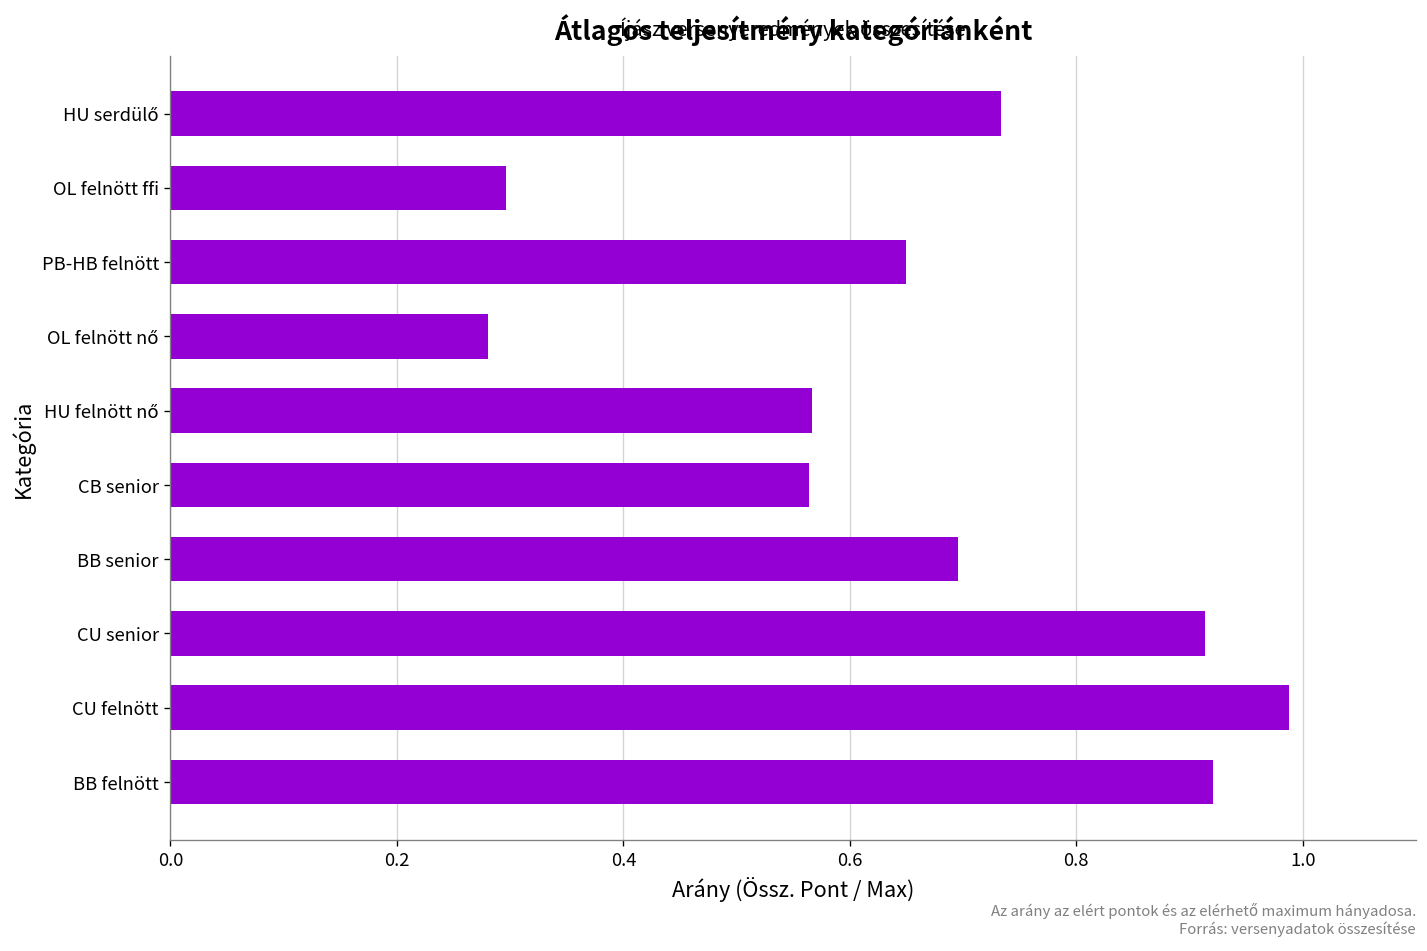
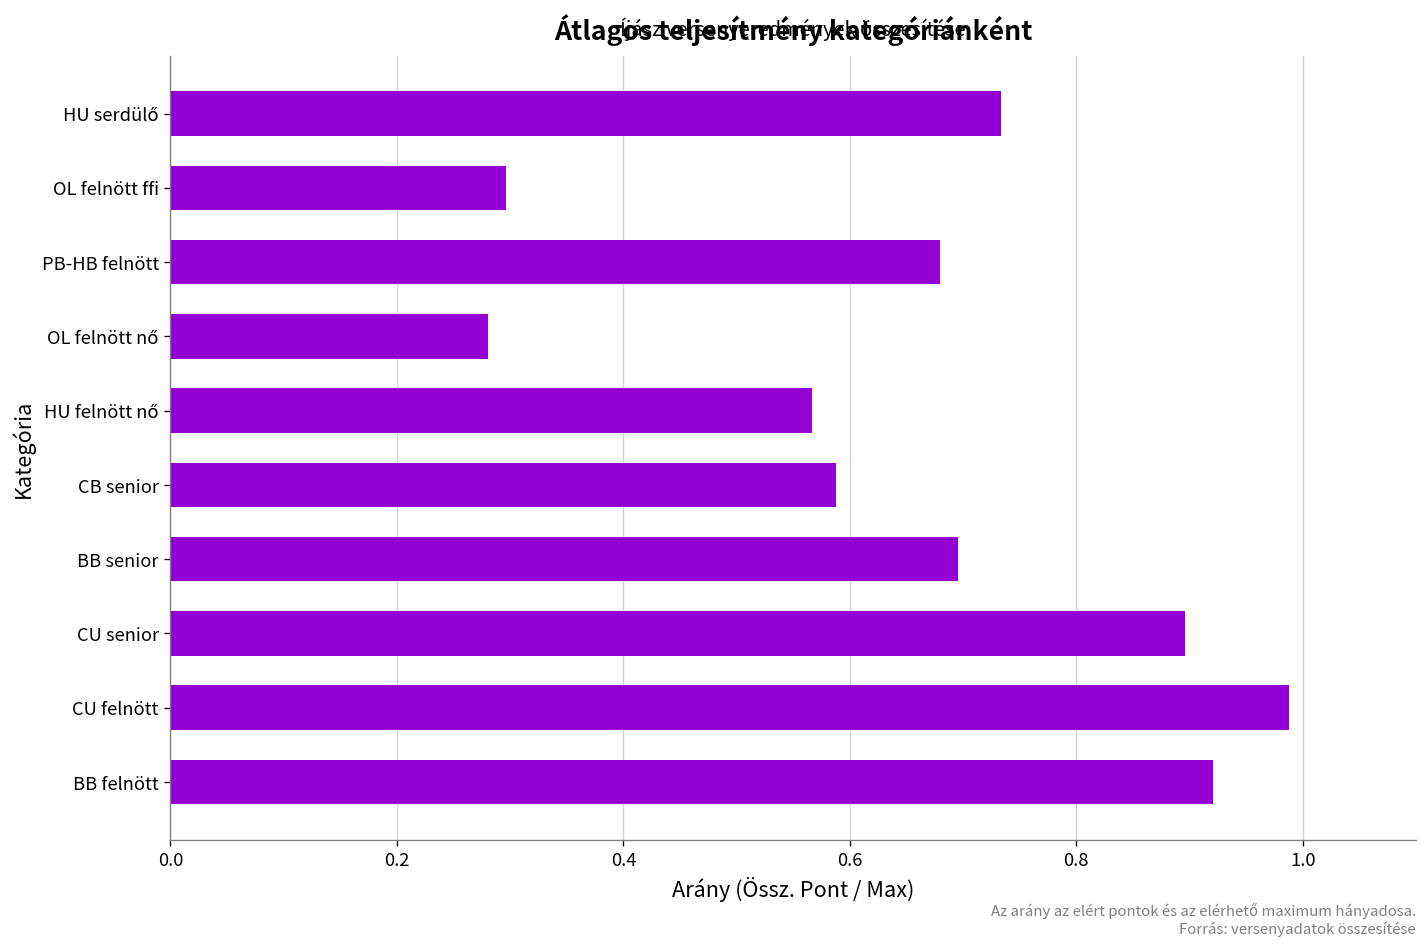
  {
    "HU serdülő": 0.73,
    "OL felnött ffi": 0.30,
-   "PB-HB felnött": 0.65,
+   "PB-HB felnött": 0.68,
    "OL felnött nő": 0.28,
    "HU felnött nő": 0.57,
-   "CB senior": 0.56,
+   "CB senior": 0.59,
    "BB senior": 0.70,
-   "CU senior": 0.91,
+   "CU senior": 0.90,
    "CU felnött": 0.99,
    "BB felnött": 0.92
  }
